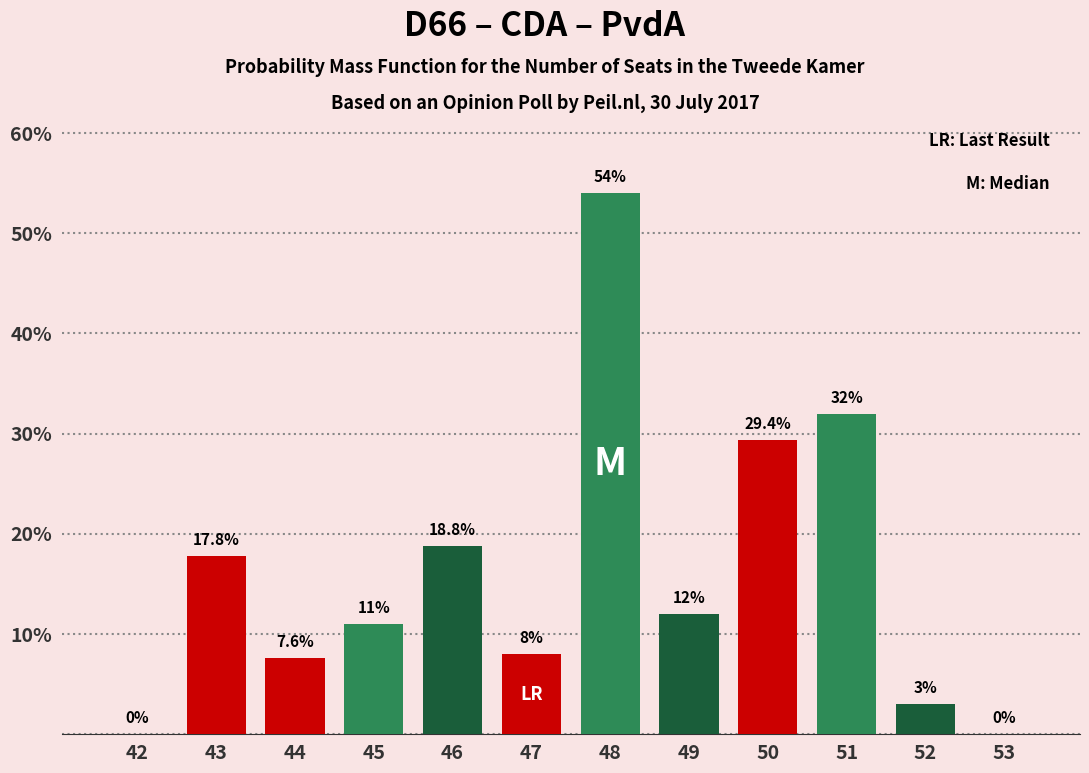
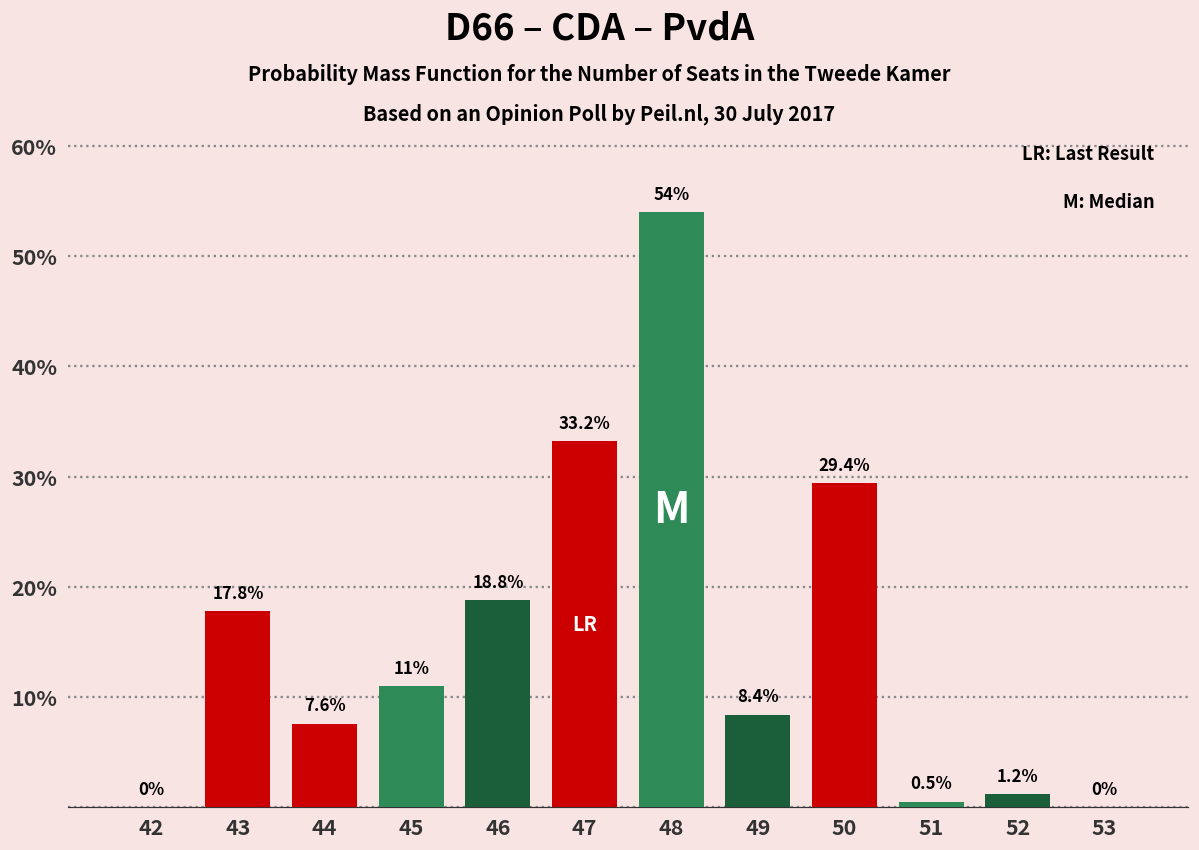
  {
    "42": "0%",
    "43": "17.8%",
    "44": "7.6%",
    "45": "11%",
    "46": "18.8%",
-   "47": "8%",
+   "47": "33.2%",
    "48": "54%",
-   "49": "12%",
+   "49": "8.4%",
    "50": "29.4%",
-   "51": "32%",
-   "52": "3%",
+   "51": "0.5%",
+   "52": "1.2%",
    "53": "0%"
  }
